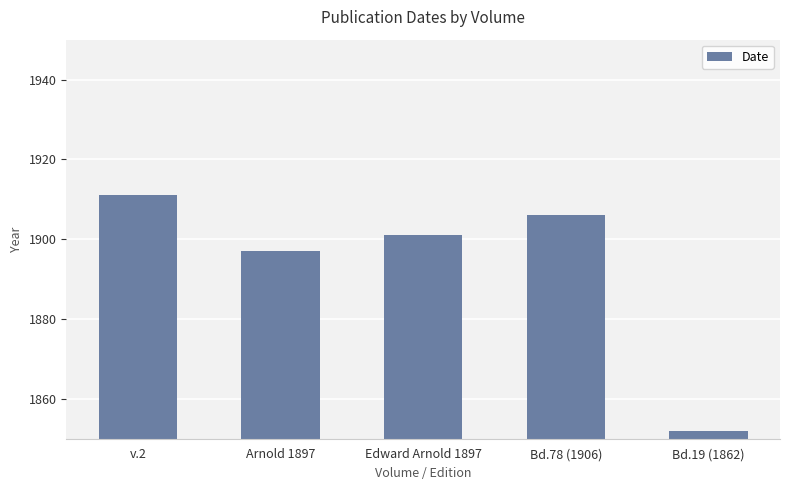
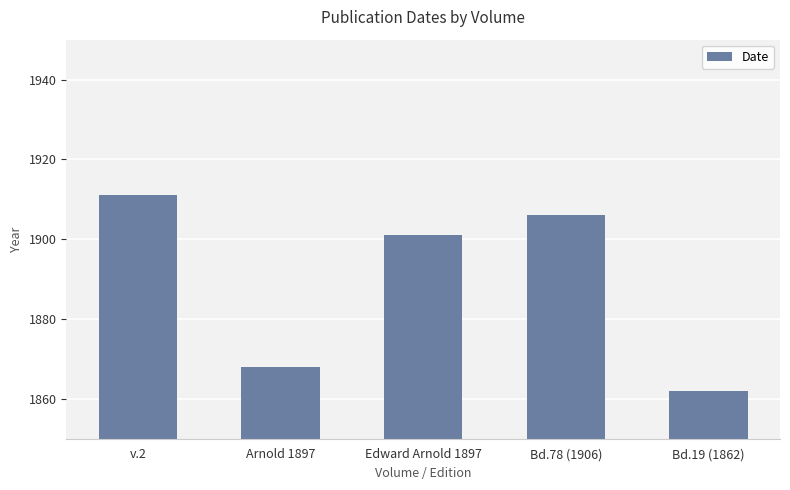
  {
    "v.2": 1911,
-   "Arnold 1897": 1897,
+   "Arnold 1897": 1868,
    "Edward Arnold 1897": 1901,
    "Bd.78 (1906)": 1906,
-   "Bd.19 (1862)": 1852
+   "Bd.19 (1862)": 1862
  }
